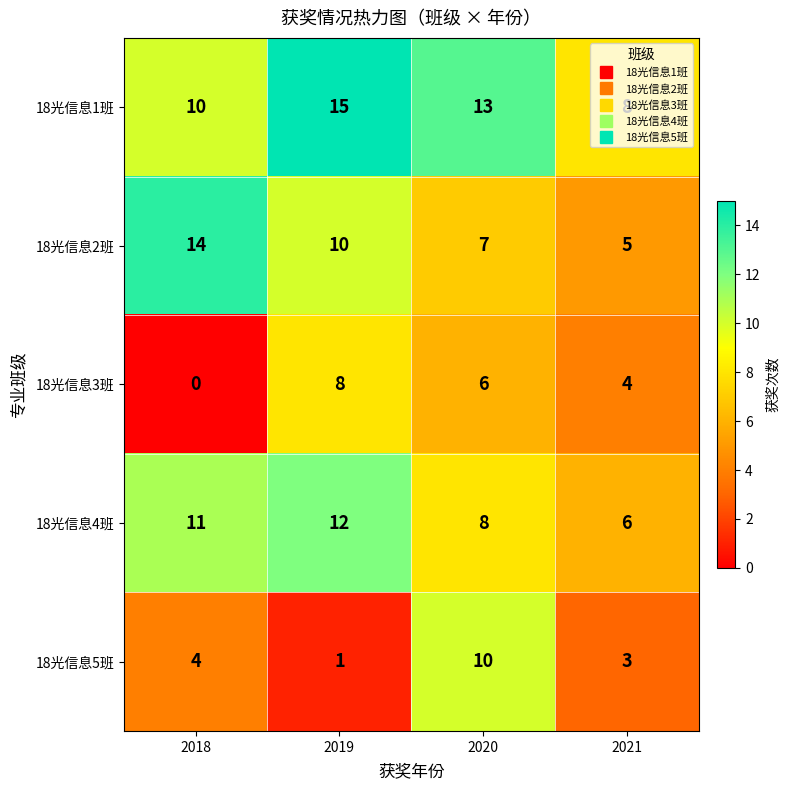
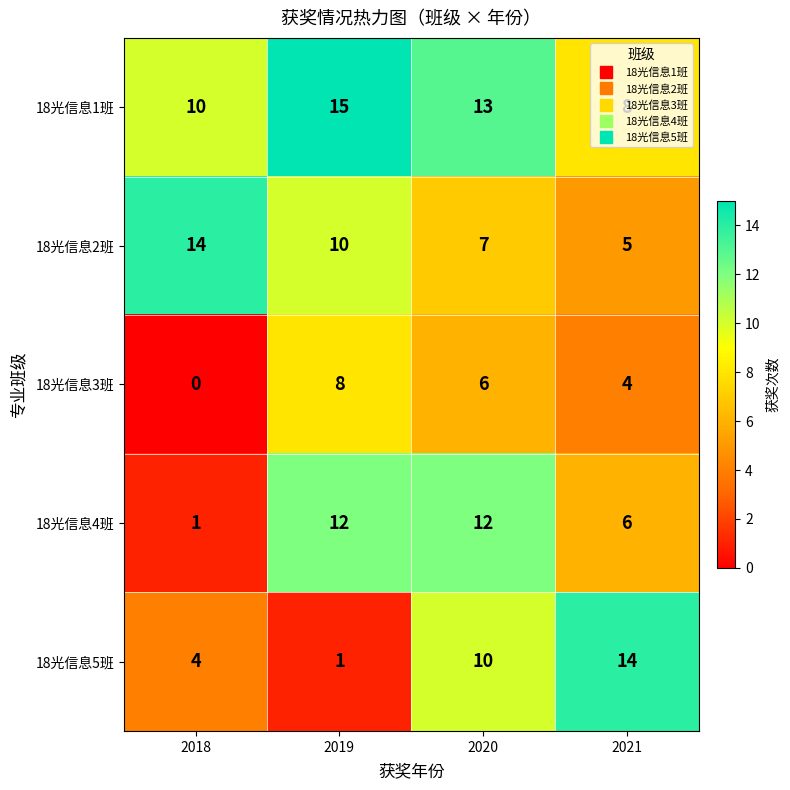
  {
    "18光信息1班": {
      "2018": 10,
      "2019": 15,
      "2020": 13
    },
    "18光信息2班": {
      "2018": 14,
      "2019": 10,
      "2020": 7,
      "2021": 5
    },
    "18光信息3班": {
      "2018": 0,
      "2019": 8,
      "2020": 6,
      "2021": 4
    },
    "18光信息4班": {
-     "2018": 11,
+     "2018": 1,
      "2019": 12,
-     "2020": 8,
+     "2020": 12,
      "2021": 6
    },
    "18光信息5班": {
      "2018": 4,
      "2019": 1,
      "2020": 10,
-     "2021": 3
+     "2021": 14
    }
  }
